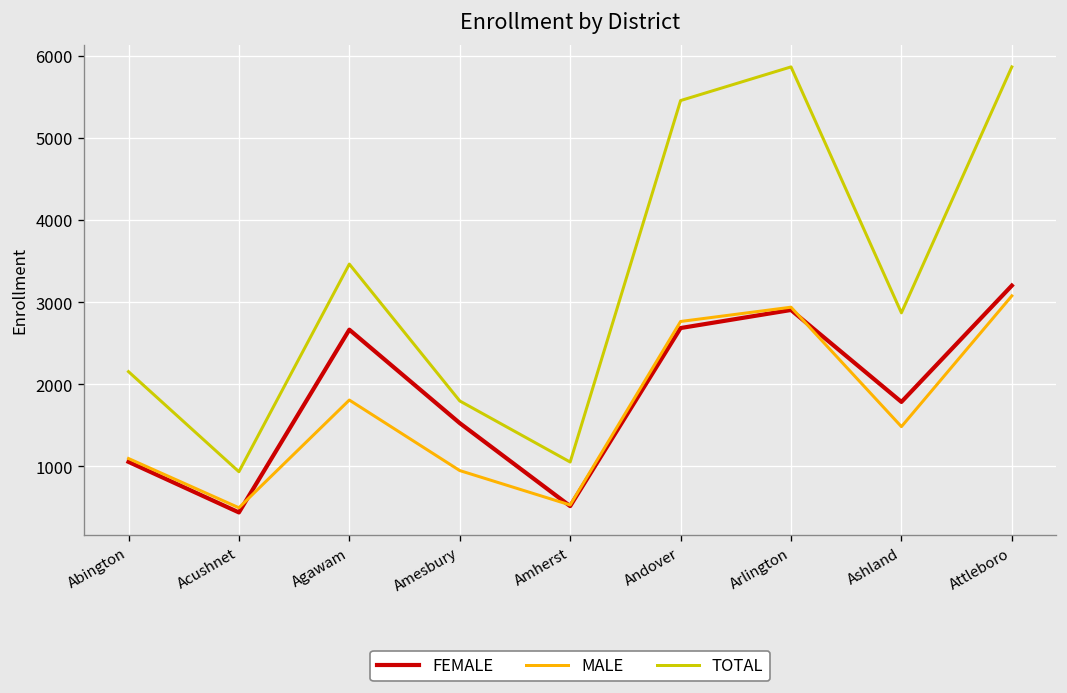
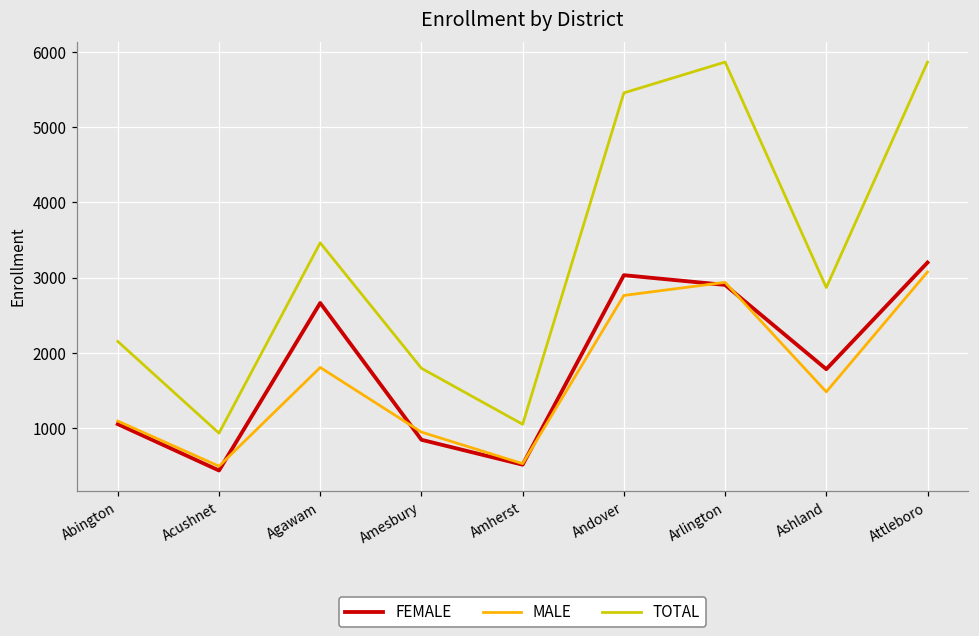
  {
    "FEMALE": {
      "Abington": 1100,
      "Acushnet": 400,
      "Agawam": 2700,
-     "Amesbury": 1500,
-     "Andover": 2700,
+     "Amesbury": 800,
+     "Andover": 3000,
      "Ashland": 1800,
      "Attleboro": 3200
    }
  }
